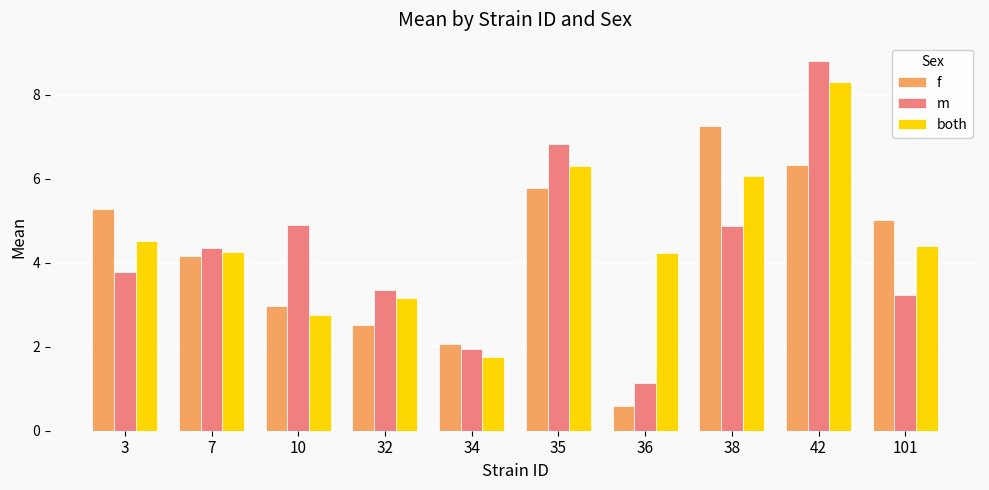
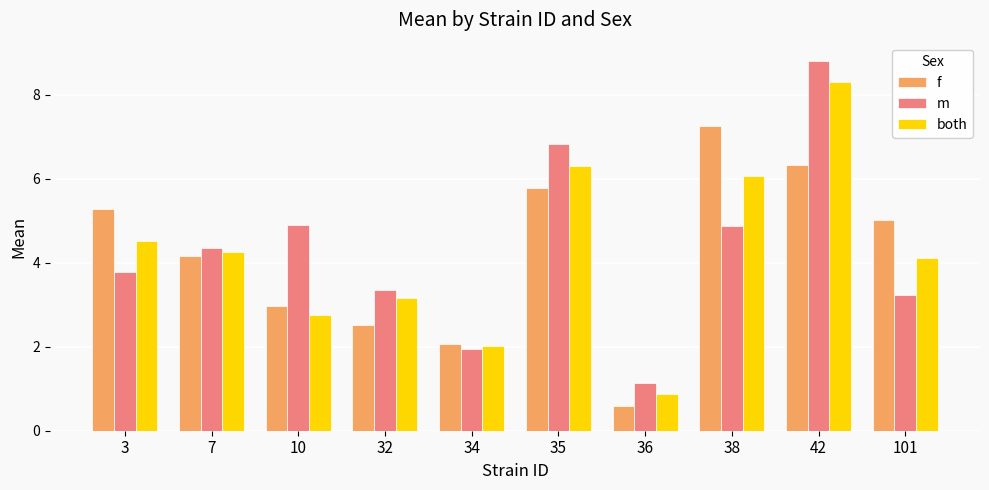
  {
    "both": {
      "3": 4.5,
      "7": 4.3,
      "10": 2.8,
      "32": 3.2,
-     "34": 1.7,
+     "34": 2.0,
      "35": 6.3,
-     "36": 4.2,
+     "36": 0.9,
      "38": 6.1,
      "42": 8.3,
-     "101": 4.4
+     "101": 4.1
    }
  }
